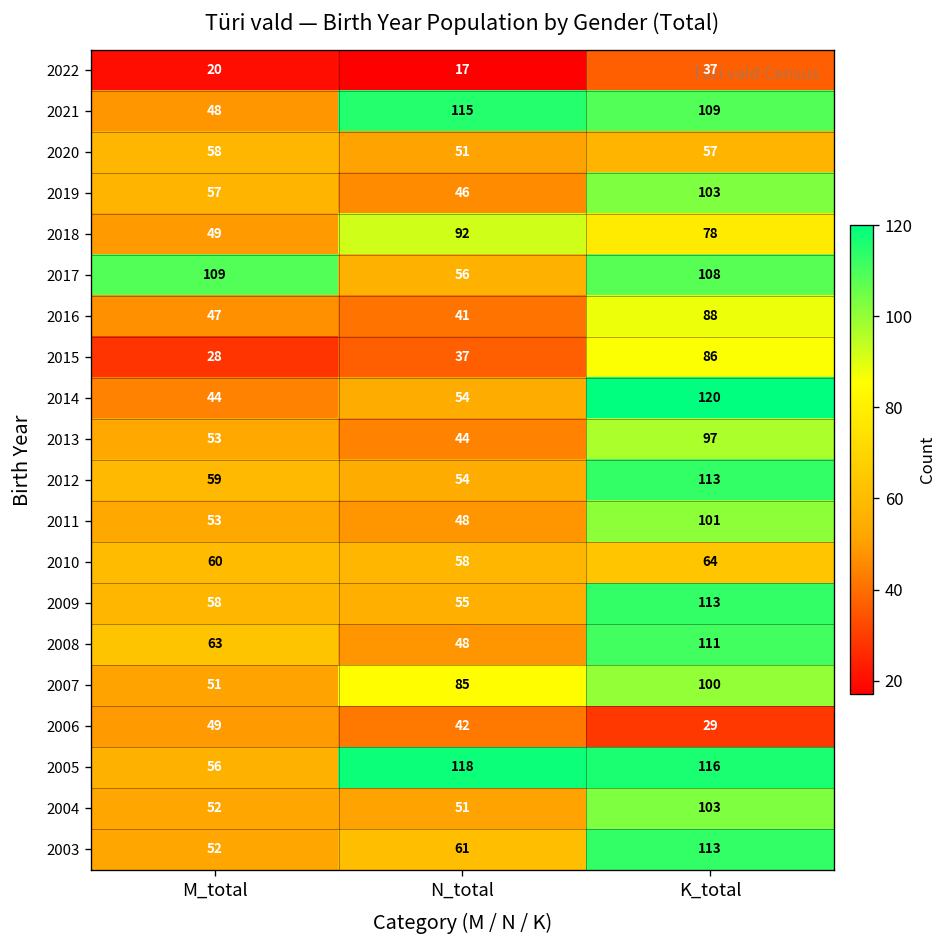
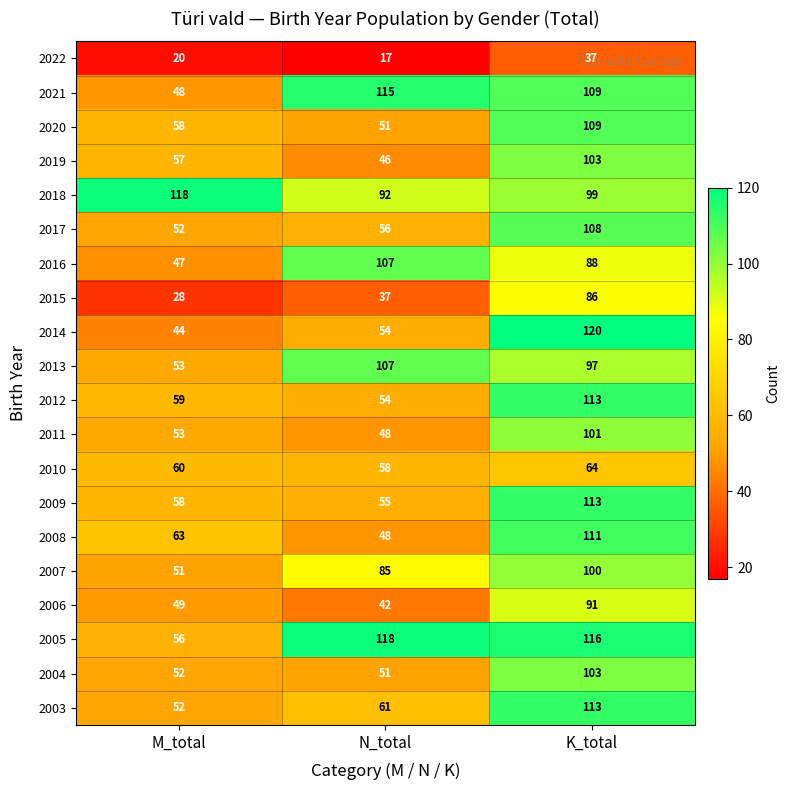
  {
    "2022": {
      "M_total": 20,
      "N_total": 17
    },
    "2021": {
      "M_total": 48,
      "N_total": 115,
      "K_total": 109
    },
    "2020": {
      "M_total": 58,
      "N_total": 51,
-     "K_total": 57
+     "K_total": 109
    },
    "2019": {
      "M_total": 57,
      "N_total": 46,
      "K_total": 103
    },
    "2018": {
-     "M_total": 49,
+     "M_total": 118,
      "N_total": 92,
-     "K_total": 78
+     "K_total": 99
    },
    "2017": {
-     "M_total": 109,
+     "M_total": 52,
      "N_total": 56,
      "K_total": 108
    },
    "2016": {
      "M_total": 47,
-     "N_total": 41,
+     "N_total": 107,
      "K_total": 88
    },
    "2015": {
      "M_total": 28,
      "N_total": 37,
      "K_total": 86
    },
    "2014": {
      "M_total": 44,
      "N_total": 54,
      "K_total": 120
    },
    "2013": {
      "M_total": 53,
-     "N_total": 44,
+     "N_total": 107,
      "K_total": 97
    },
    "2012": {
      "M_total": 59,
      "N_total": 54,
      "K_total": 113
    },
    "2011": {
      "M_total": 53,
      "N_total": 48,
      "K_total": 101
    },
    "2010": {
      "M_total": 60,
      "N_total": 58,
      "K_total": 64
    },
    "2009": {
      "M_total": 58,
      "N_total": 55,
      "K_total": 113
    },
    "2008": {
      "M_total": 63,
      "N_total": 48,
      "K_total": 111
    },
    "2007": {
      "M_total": 51,
      "N_total": 85,
      "K_total": 100
    },
    "2006": {
      "M_total": 49,
      "N_total": 42,
-     "K_total": 29
+     "K_total": 91
    },
    "2005": {
      "M_total": 56,
      "N_total": 118,
      "K_total": 116
    },
    "2004": {
      "M_total": 52,
      "N_total": 51,
      "K_total": 103
    },
    "2003": {
      "M_total": 52,
      "N_total": 61,
      "K_total": 113
    }
  }
